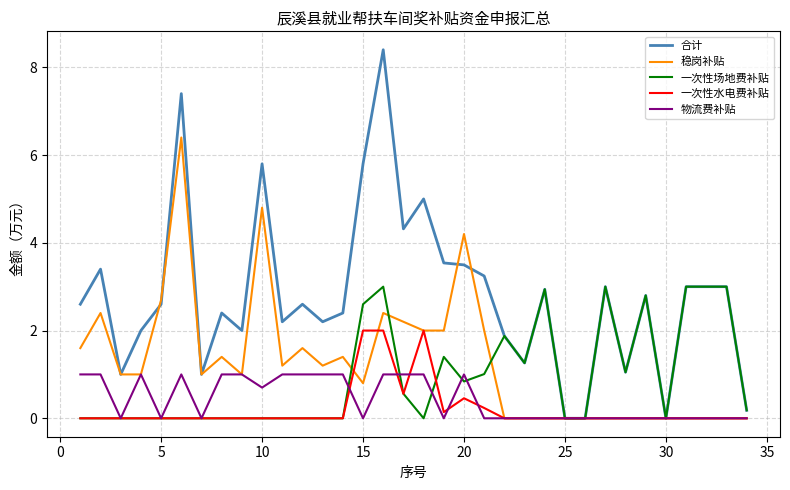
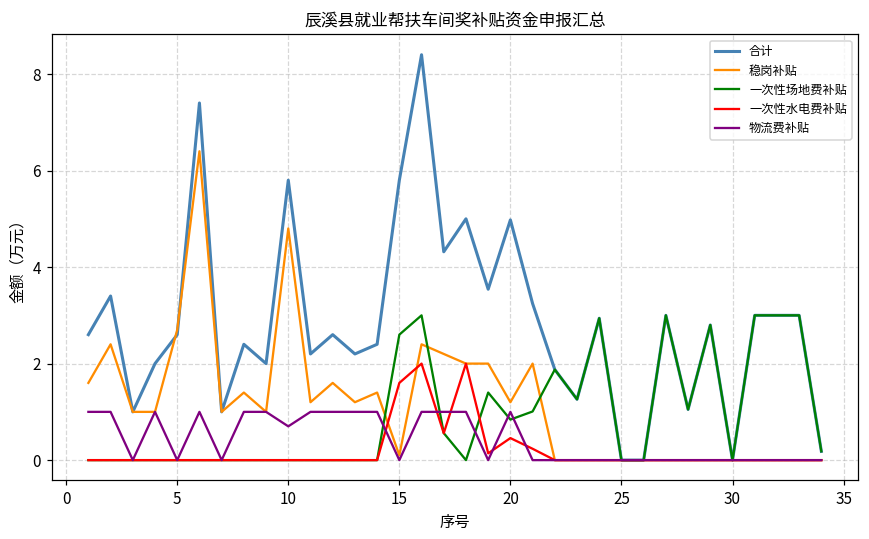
  {
    "合计": {
      "5": 2.6,
      "10": 5.8,
      "15": 5.8,
-     "20": 3.5
+     "20": 5.0
    },
    "稳岗补贴": {
      "5": 2.7,
      "10": 4.8,
-     "15": 0.8,
-     "20": 4.2
+     "15": 0.1,
+     "20": 1.2
    },
    "一次性场地费补贴": {
      "15": 2.6,
      "20": 0.8
    },
    "一次性水电费补贴": {
-     "15": 2.0,
+     "15": 1.6,
      "20": 0.5
    },
    "物流费补贴": {
      "10": 0.7,
      "15": 0.0,
      "20": 1.0
    }
  }
